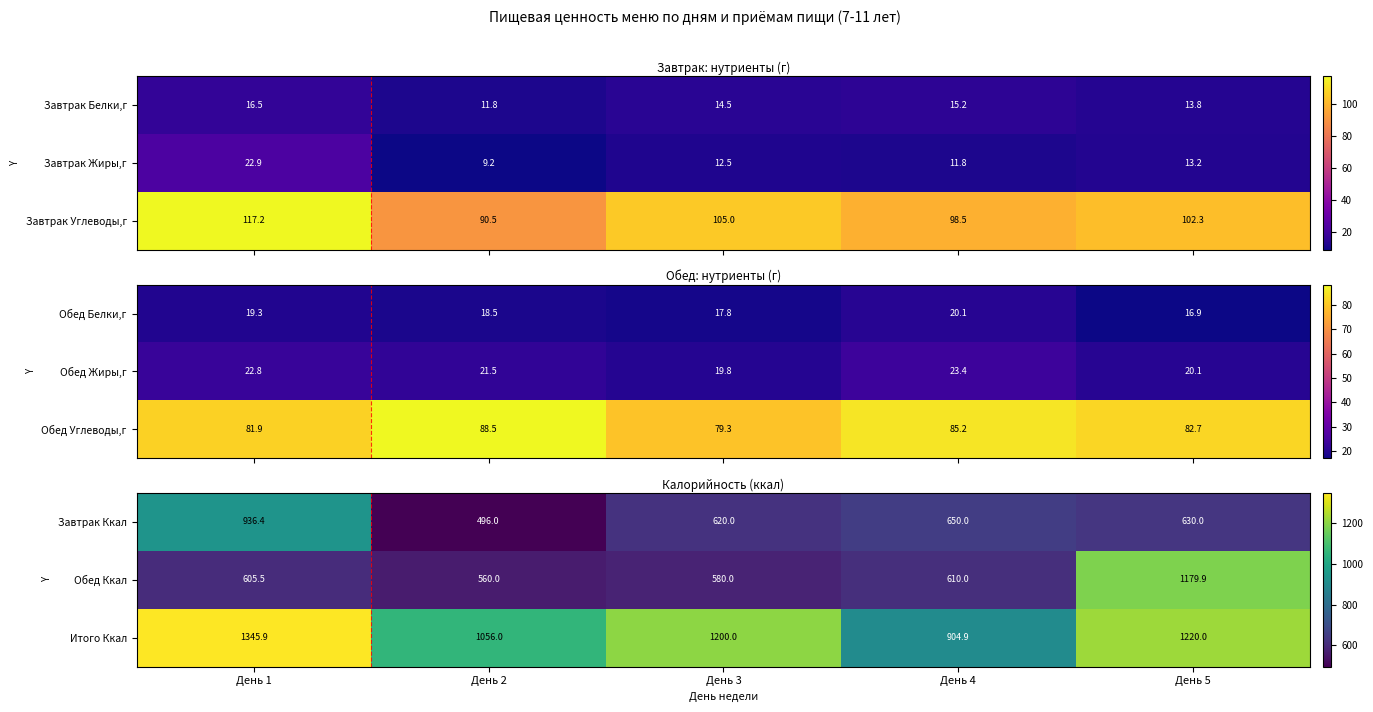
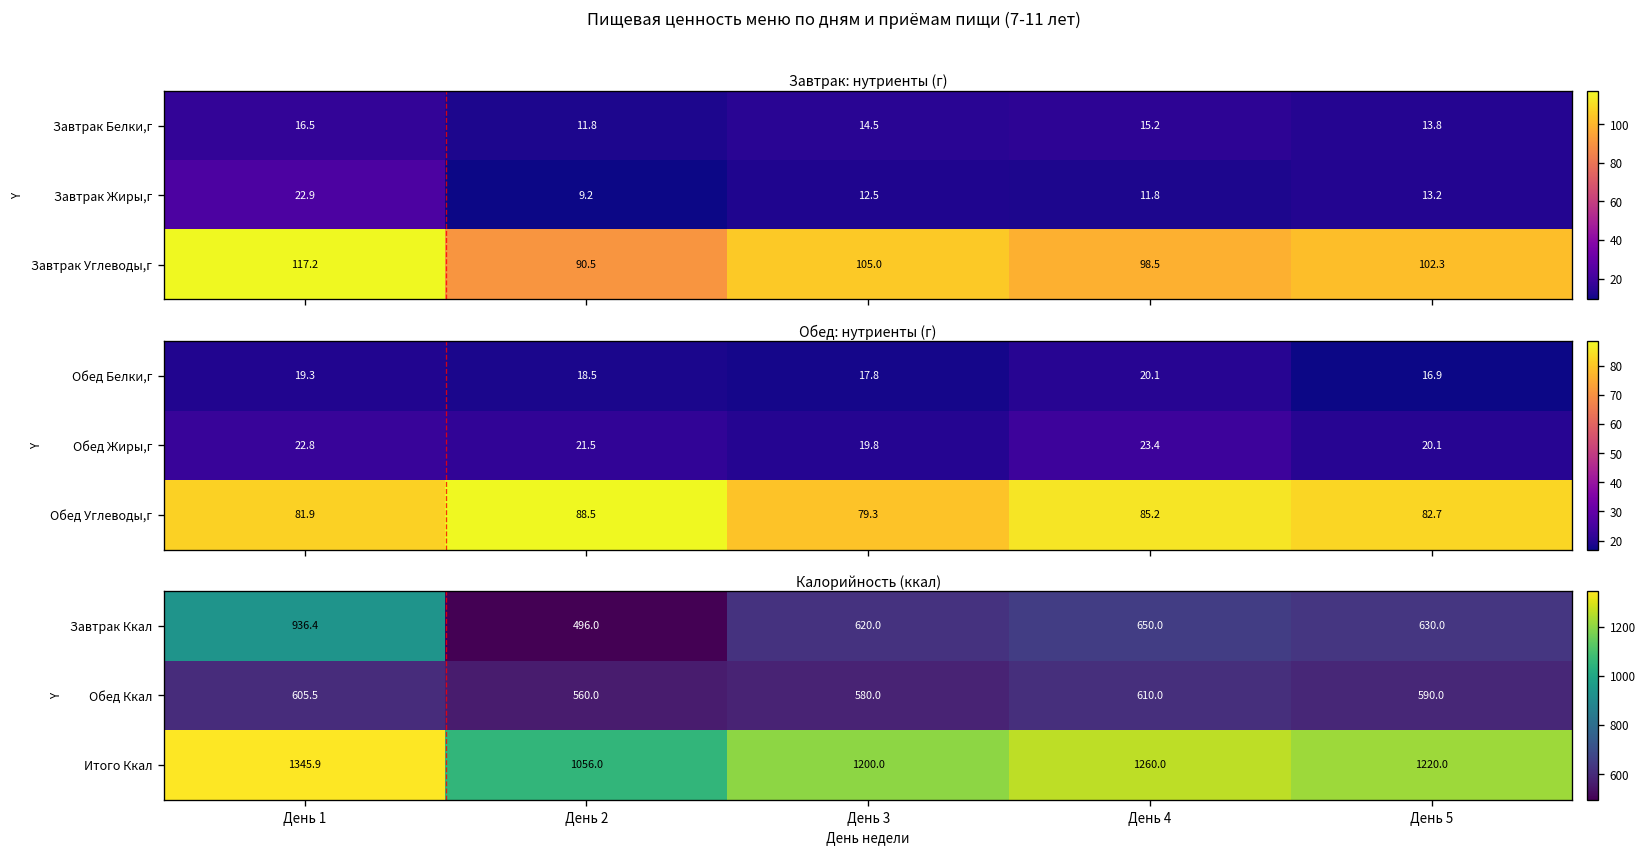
  {
    "Калорийность (ккал)": {
      "Завтрак Ккал": {
        "День 1": 936.4,
        "День 2": 496.0,
        "День 3": 620.0,
        "День 4": 650.0,
        "День 5": 630.0
      },
      "Обед Ккал": {
        "День 1": 605.5,
        "День 2": 560.0,
        "День 3": 580.0,
        "День 4": 610.0,
-       "День 5": 1179.9
+       "День 5": 590.0
      },
      "Итого Ккал": {
        "День 1": 1345.9,
        "День 2": 1056.0,
        "День 3": 1200.0,
-       "День 4": 904.9,
+       "День 4": 1260.0,
        "День 5": 1220.0
      }
    }
  }
